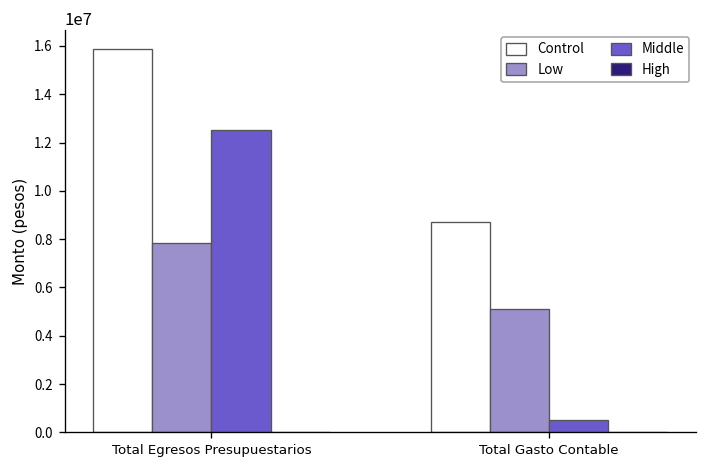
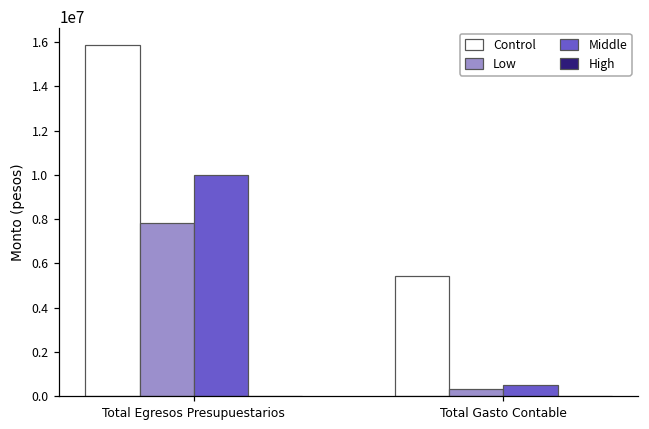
  {
    "Control": {
      "Total Egresos Presupuestarios": 15900000,
-     "Total Gasto Contable": 8700000
+     "Total Gasto Contable": 5400000
    },
    "Low": {
      "Total Egresos Presupuestarios": 7800000,
-     "Total Gasto Contable": 5100000
+     "Total Gasto Contable": 400000
    },
    "Middle": {
-     "Total Egresos Presupuestarios": 12500000,
+     "Total Egresos Presupuestarios": 10000000,
      "Total Gasto Contable": 500000
    },
    "High": {
      "Total Egresos Presupuestarios": 0,
      "Total Gasto Contable": 0
    }
  }
